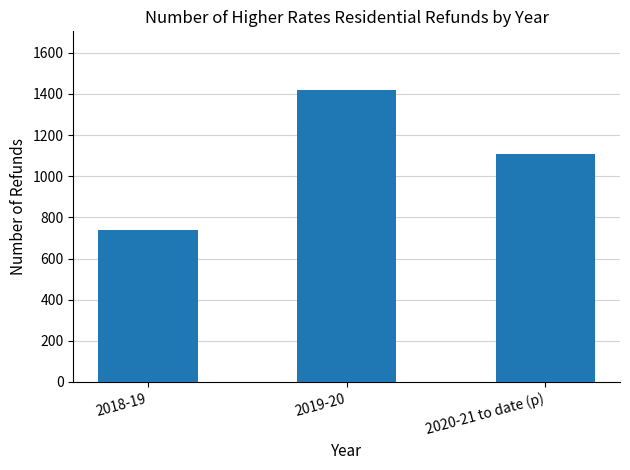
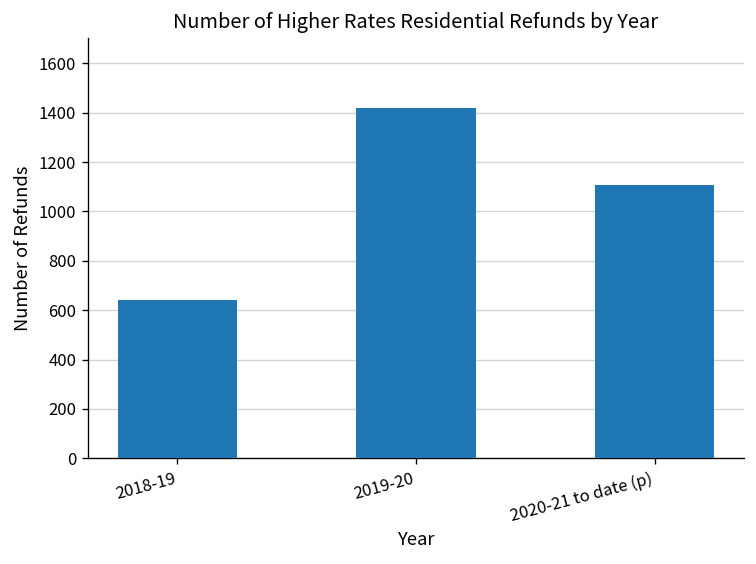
  {
-   "2018-19": 740,
+   "2018-19": 640,
    "2019-20": 1420,
    "2020-21 to date (p)": 1110
  }
